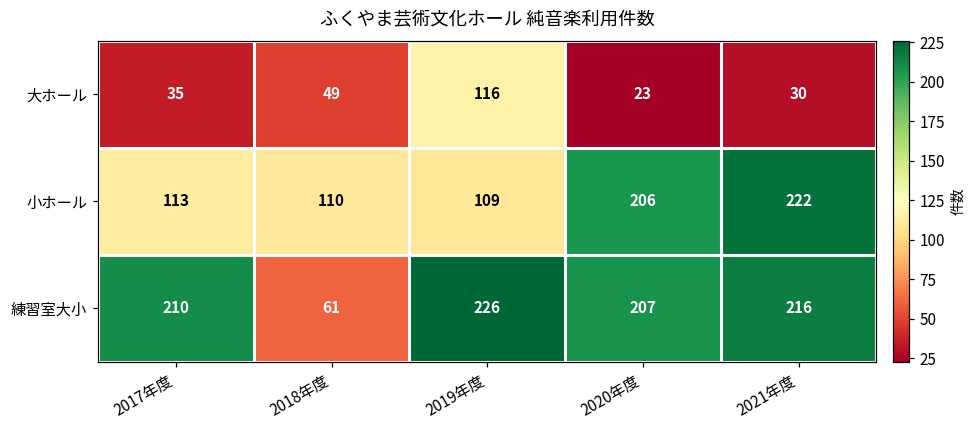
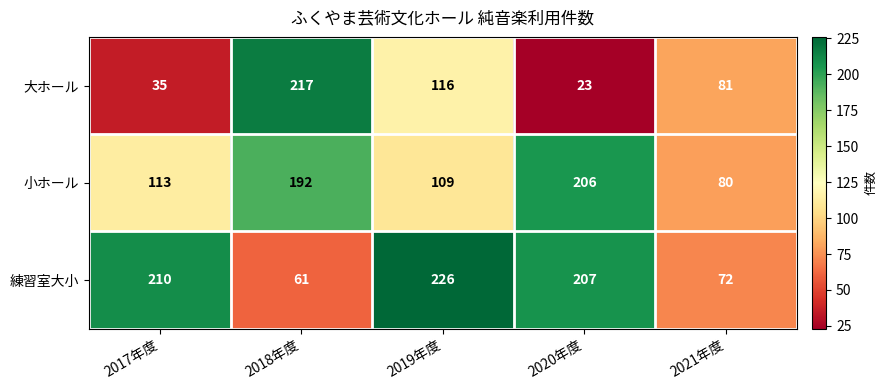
  {
    "大ホール": {
      "2017年度": 35,
-     "2018年度": 49,
+     "2018年度": 217,
      "2019年度": 116,
      "2020年度": 23,
-     "2021年度": 30
+     "2021年度": 81
    },
    "小ホール": {
      "2017年度": 113,
-     "2018年度": 110,
+     "2018年度": 192,
      "2019年度": 109,
      "2020年度": 206,
-     "2021年度": 222
+     "2021年度": 80
    },
    "練習室大小": {
      "2017年度": 210,
      "2018年度": 61,
      "2019年度": 226,
      "2020年度": 207,
-     "2021年度": 216
+     "2021年度": 72
    }
  }
